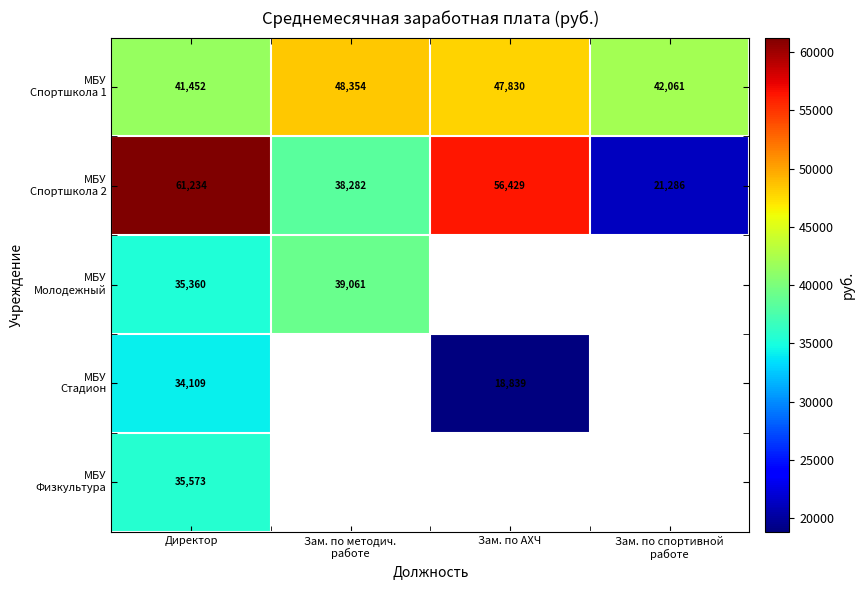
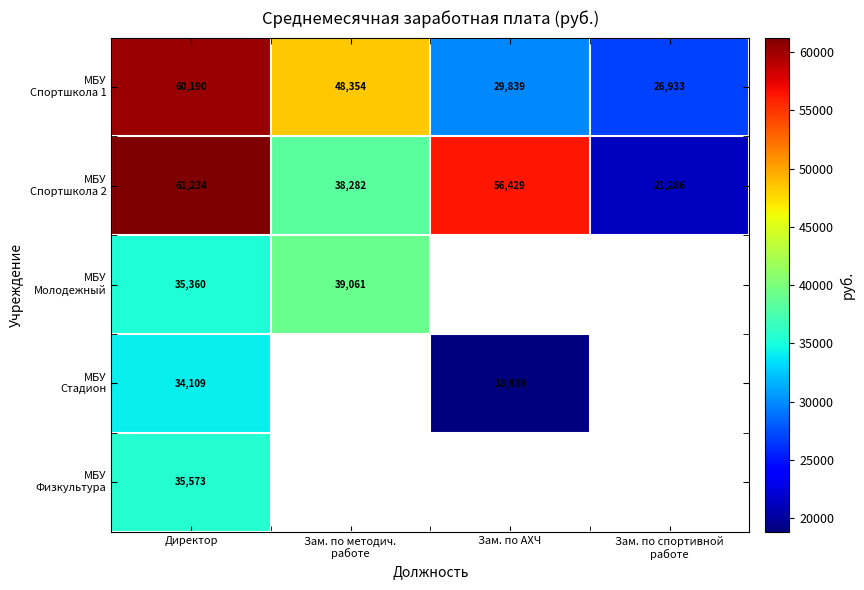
  {
    "МБУ Спортшкола 1": {
-     "Директор": "41,452",
+     "Директор": "60,190",
      "Зам. по методич. работе": "48,354",
-     "Зам. по АХЧ": "47,830",
-     "Зам. по спортивной работе": "42,061"
+     "Зам. по АХЧ": "29,839",
+     "Зам. по спортивной работе": "26,933"
    },
    "МБУ Спортшкола 2": {
      "Директор": "61,234",
      "Зам. по методич. работе": "38,282",
      "Зам. по АХЧ": "56,429",
      "Зам. по спортивной работе": "21,286"
    },
    "МБУ Молодежный": {
      "Директор": "35,360",
      "Зам. по методич. работе": "39,061"
    },
    "МБУ Стадион": {
      "Директор": "34,109",
      "Зам. по АХЧ": "18,839"
    },
    "МБУ Физкультура": {
      "Директор": "35,573"
    }
  }
